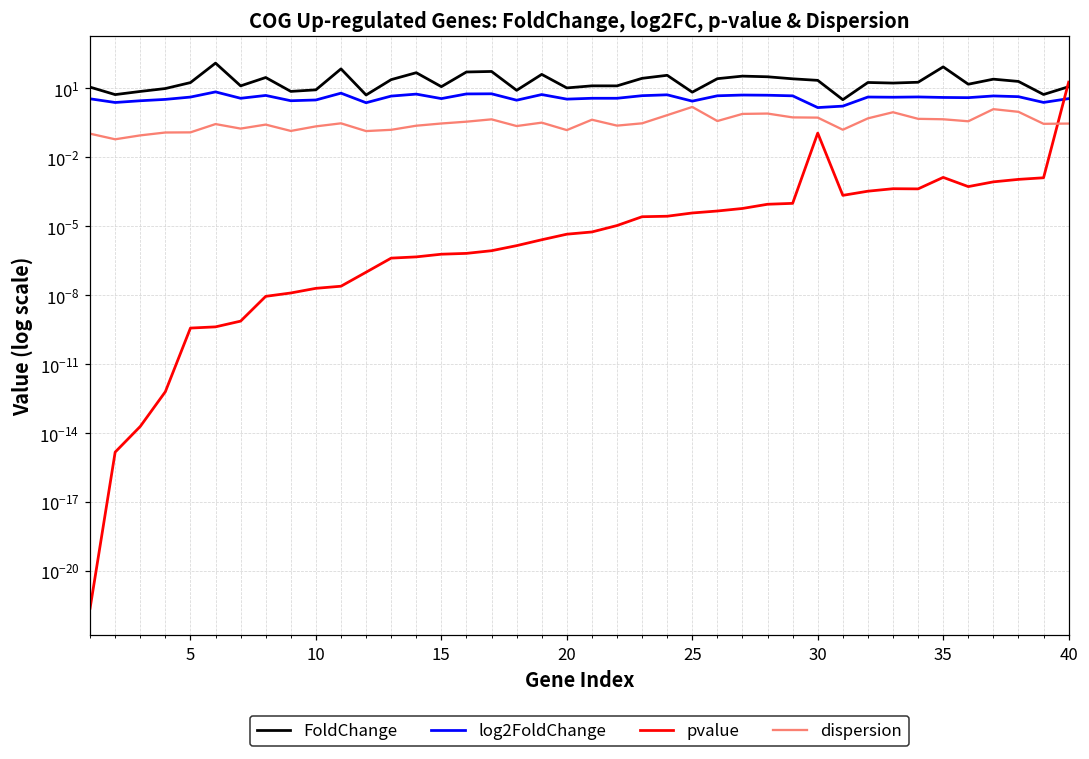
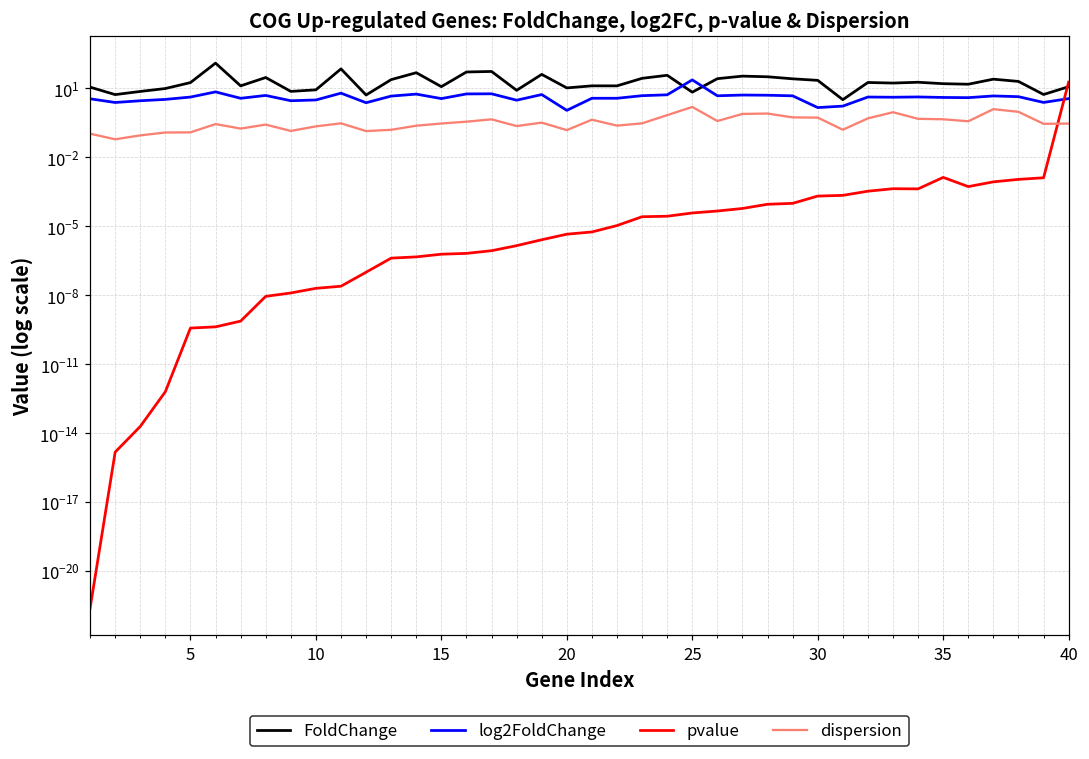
  {
    "FoldChange": {
      "5": 20,
      "10": 9,
      "15": 10,
      "20": 10,
      "25": 7,
      "30": 20,
-     "35": 90,
+     "35": 20,
      "40": 10
    },
    "log2FoldChange": {
      "5": 4,
      "10": 3,
      "15": 4,
-     "20": 3,
-     "25": 3,
+     "20": 1,
+     "25": 20,
      "30": 1,
      "35": 4,
      "40": 4
    },
    "pvalue": {
      "5": 0.0000000004,
      "10": 0.00000002,
      "15": 0.0000006,
      "20": 0.000005,
      "25": 0.00004,
-     "30": 0.1,
+     "30": 0.0002,
      "35": 0.001,
      "40": 20
    },
    "dispersion": {
      "5": 0.1,
      "10": 0.2,
      "15": 0.3,
      "20": 0.2,
      "25": 2,
      "30": 0.5,
      "35": 0.4,
      "40": 0.3
    }
  }
